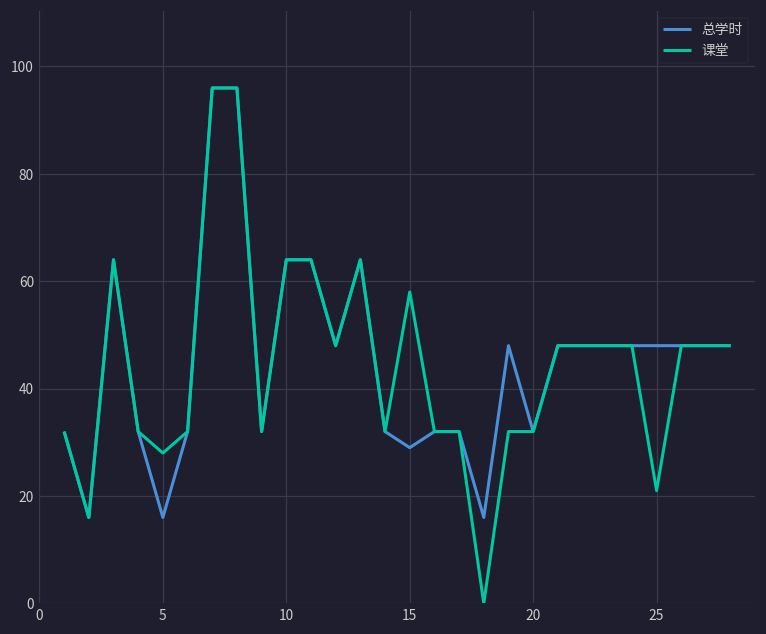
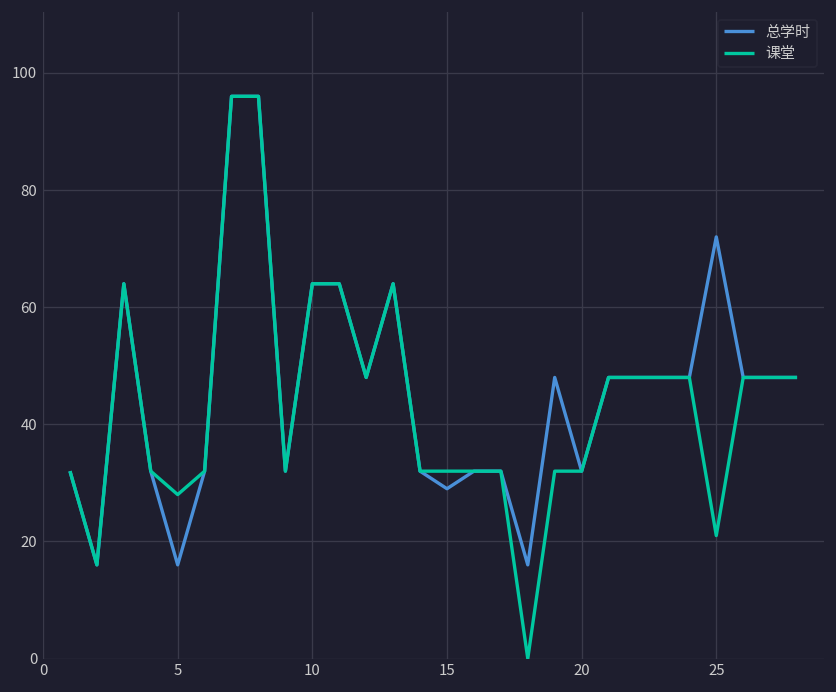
  {
    "总学时": {
      "5": 16,
      "15": 29,
-     "25": 48
+     "25": 72
    },
    "课堂": {
      "5": 28,
-     "15": 58,
+     "15": 32,
      "25": 21
    }
  }
